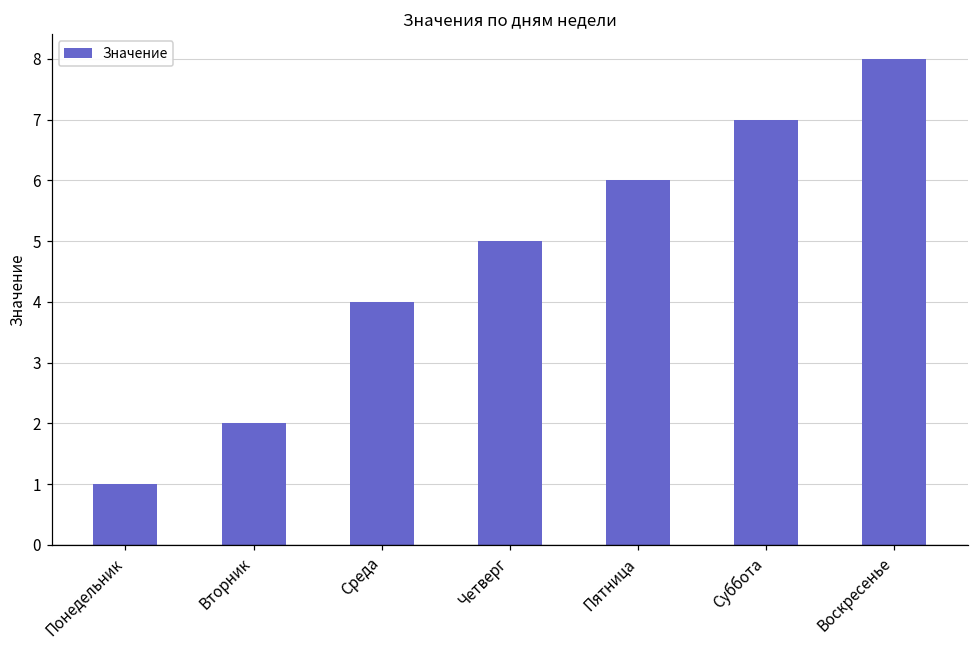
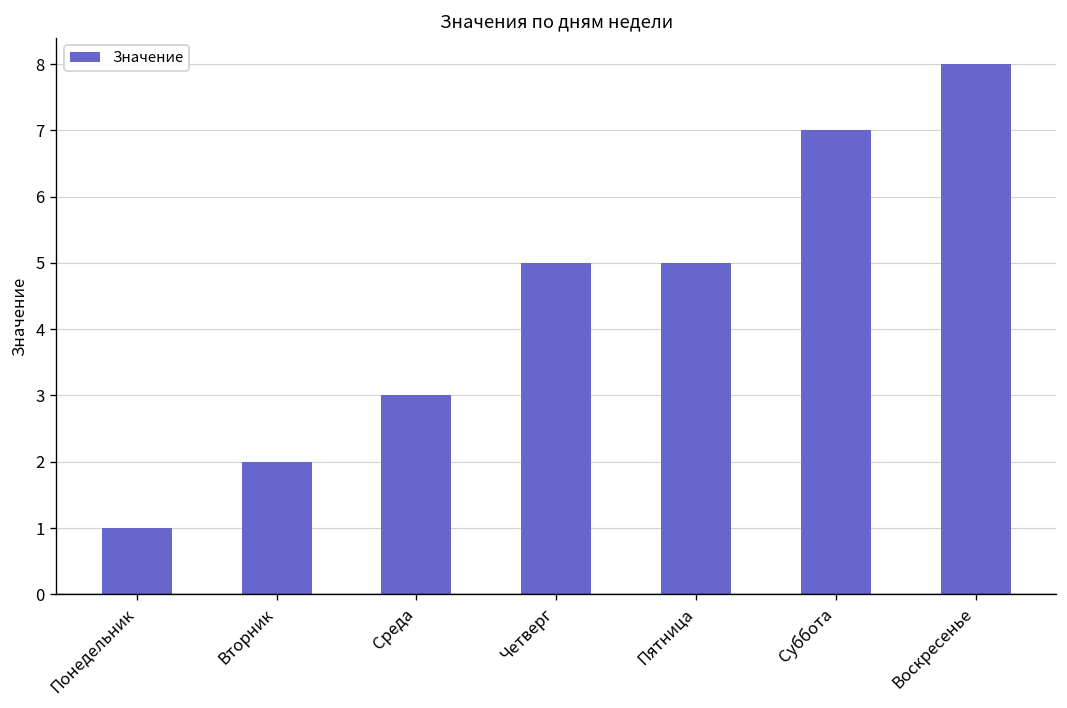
  {
    "Понедельник": 1,
    "Вторник": 2,
-   "Среда": 4,
+   "Среда": 3,
    "Четверг": 5,
-   "Пятница": 6,
+   "Пятница": 5,
    "Суббота": 7,
    "Воскресенье": 8
  }
